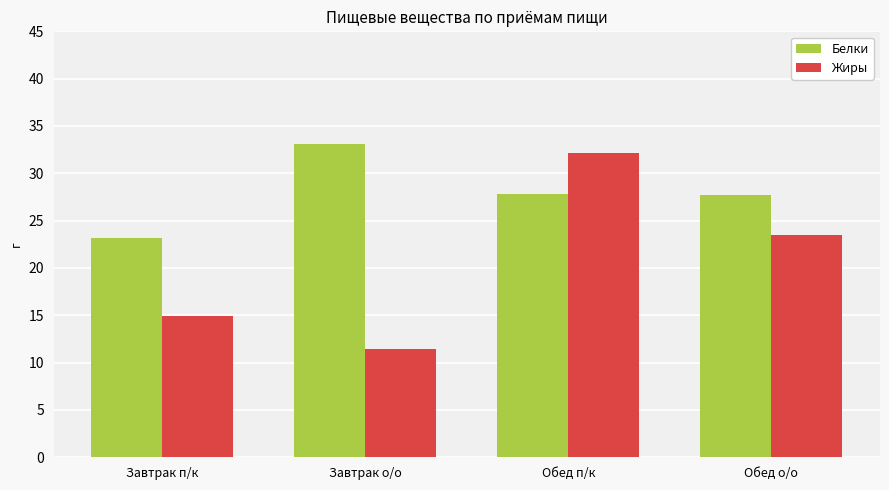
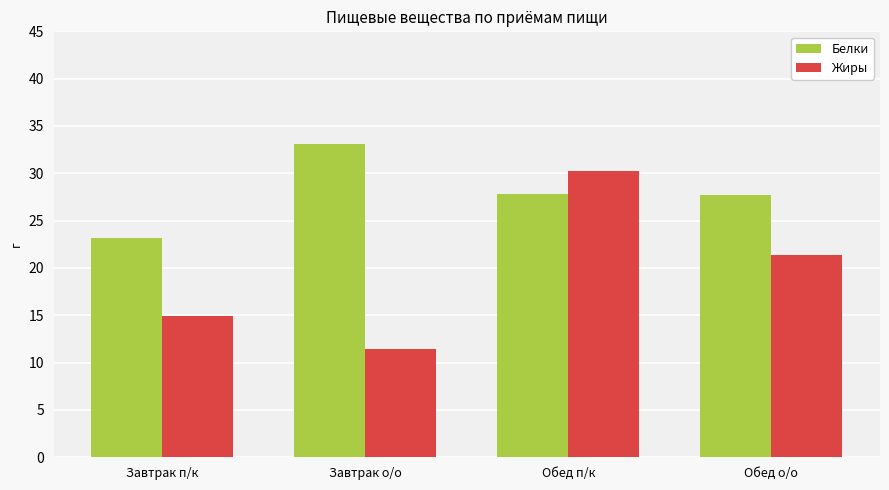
  {
    "Белки": {
      "Завтрак п/к": 23,
      "Завтрак о/о": 33,
      "Обед п/к": 28,
      "Обед о/о": 28
    },
    "Жиры": {
      "Завтрак п/к": 15,
      "Завтрак о/о": 11,
-     "Обед п/к": 32,
-     "Обед о/о": 24
+     "Обед п/к": 30,
+     "Обед о/о": 21
    }
  }
